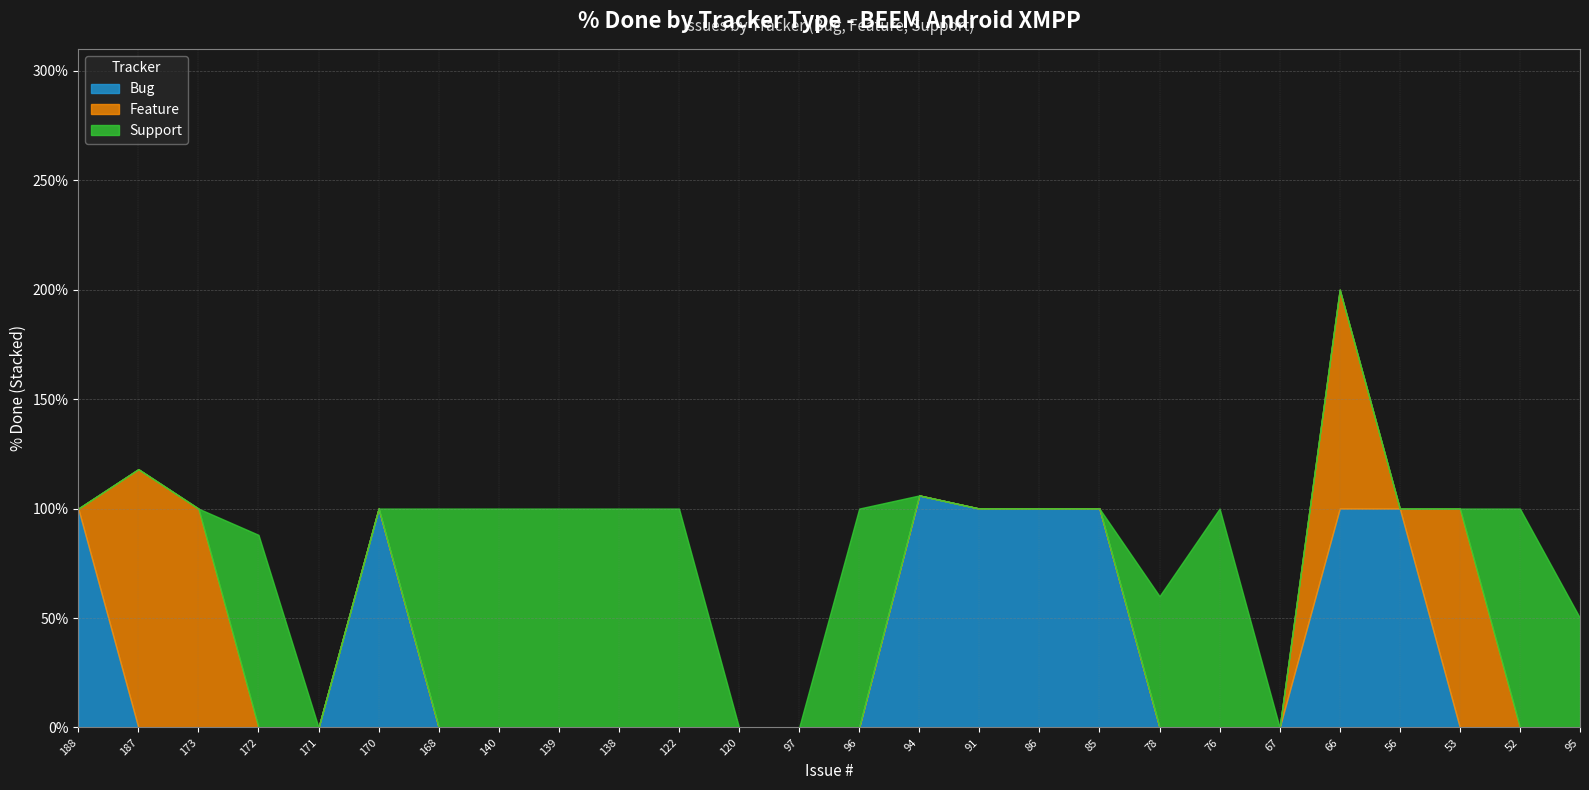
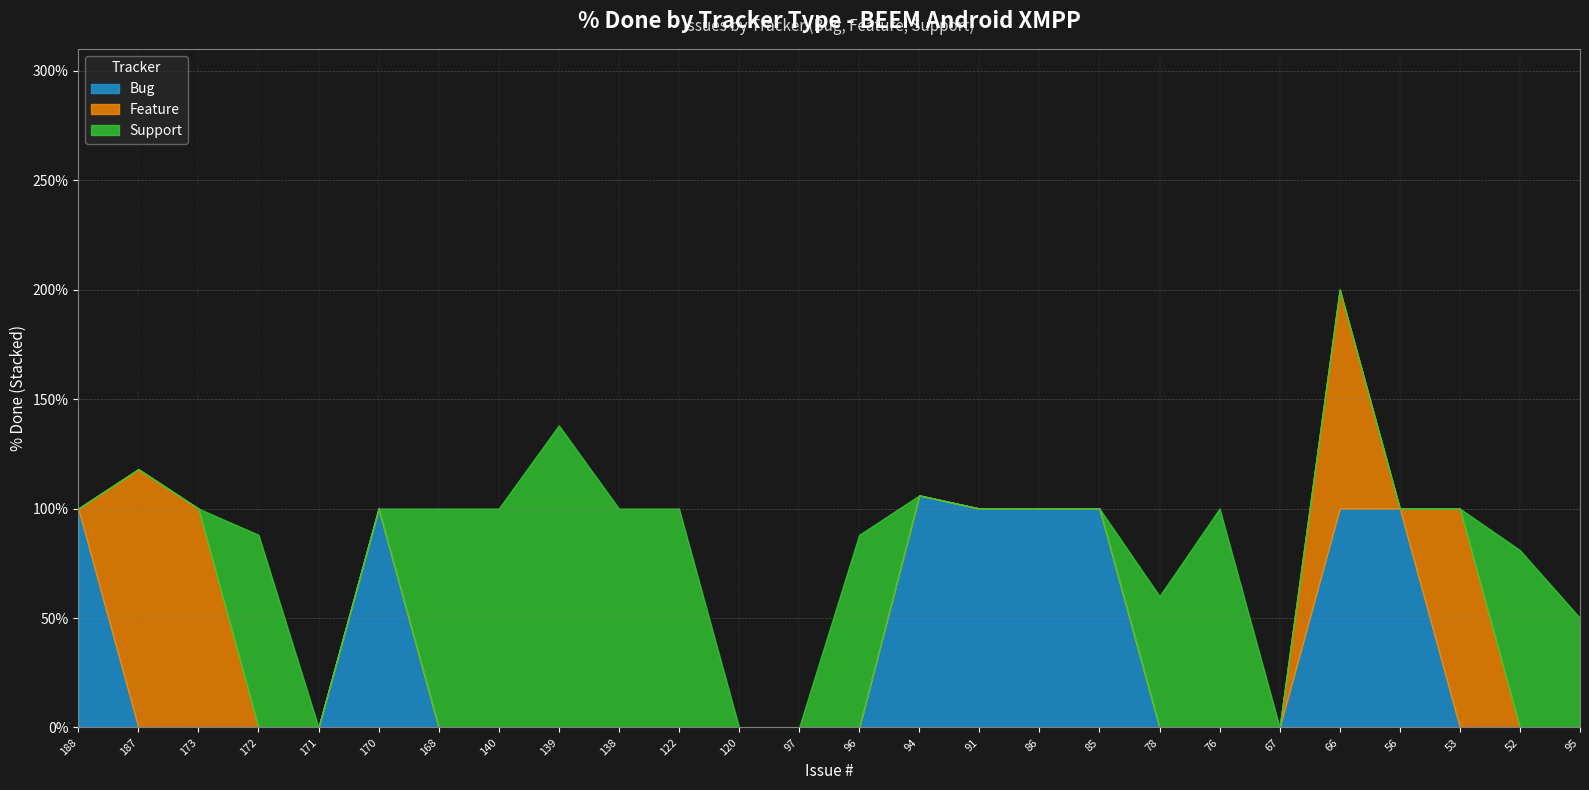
  {
    "Bug": {
      "187": "0%",
      "173": "0%",
      "66": "100%",
      "53": "0%"
    },
    "Support": {
      "172": "88%",
      "168": "100%",
      "140": "100%",
-     "139": "100%",
+     "139": "138%",
      "138": "100%",
      "122": "100%",
-     "96": "100%",
+     "96": "88%",
      "78": "60%",
      "76": "100%",
-     "52": "100%",
+     "52": "81%",
      "95": "50%"
    }
  }
